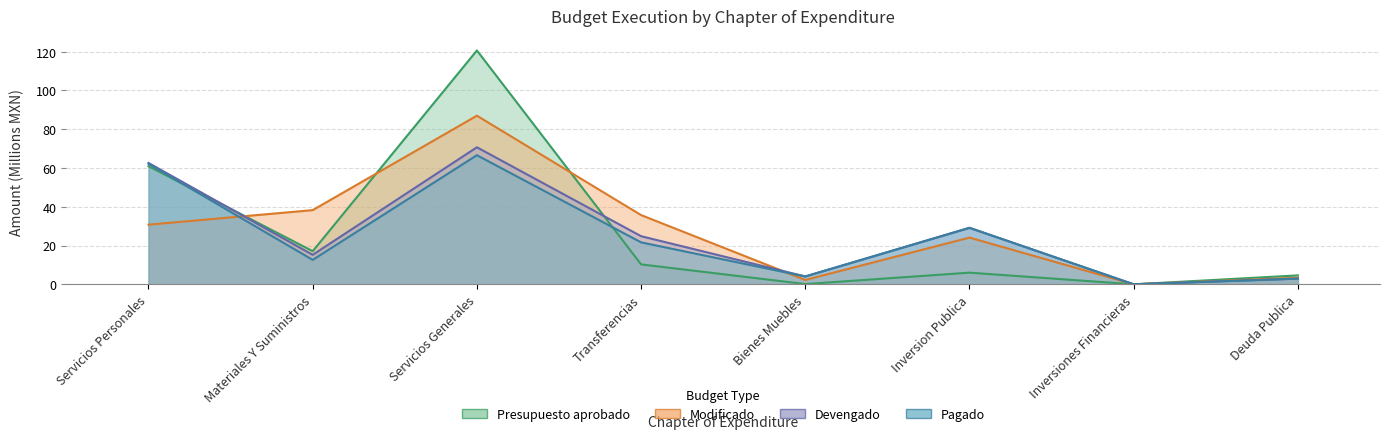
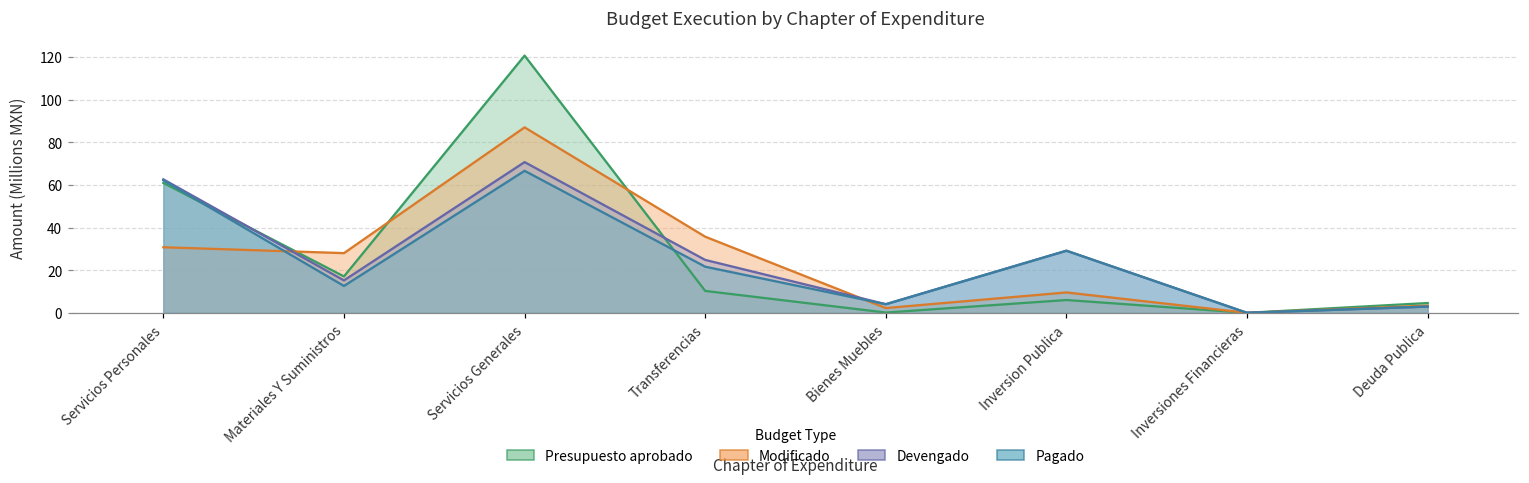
  {
    "Modificado": {
      "Servicios Personales": 31,
-     "Materiales Y Suministros": 38,
+     "Materiales Y Suministros": 28,
      "Servicios Generales": 87,
      "Transferencias": 36,
      "Bienes Muebles": 2,
-     "Inversion Publica": 24
+     "Inversion Publica": 10
    }
  }
